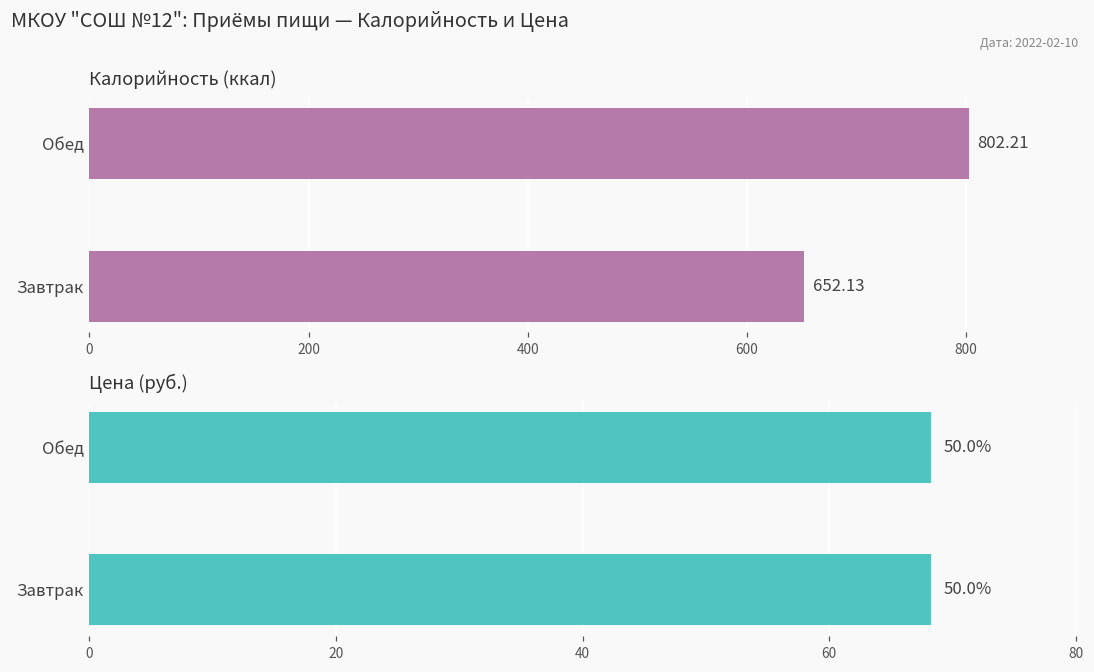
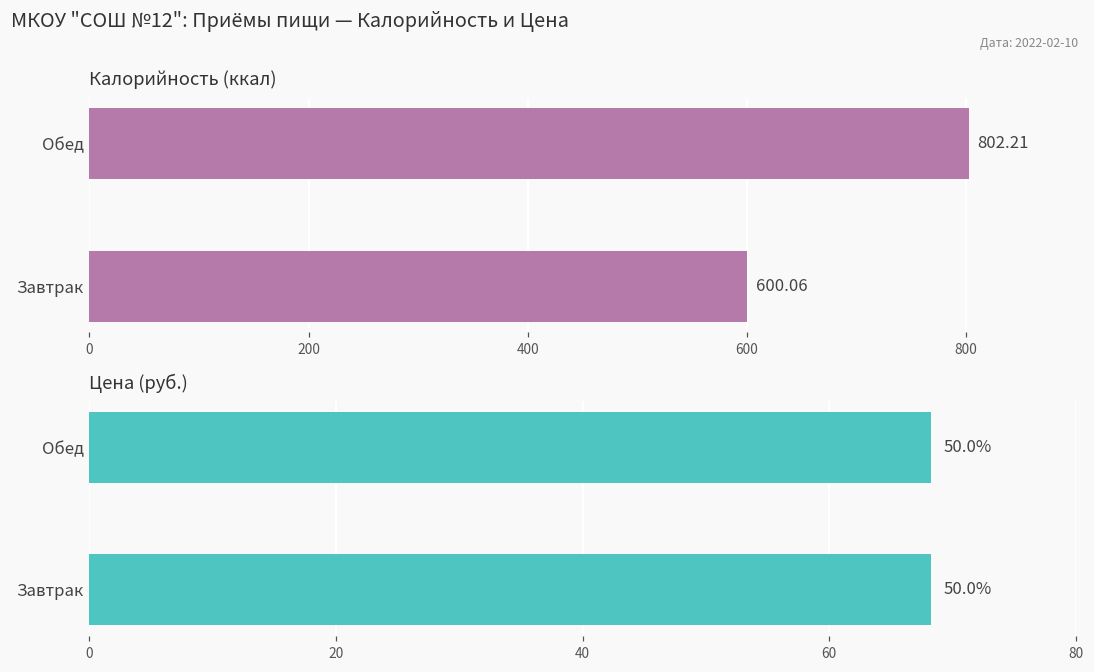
  {
    "Калорийность (ккал)": {
      "Обед": 802.21,
-     "Завтрак": 652.13
+     "Завтрак": 600.06
    }
  }
